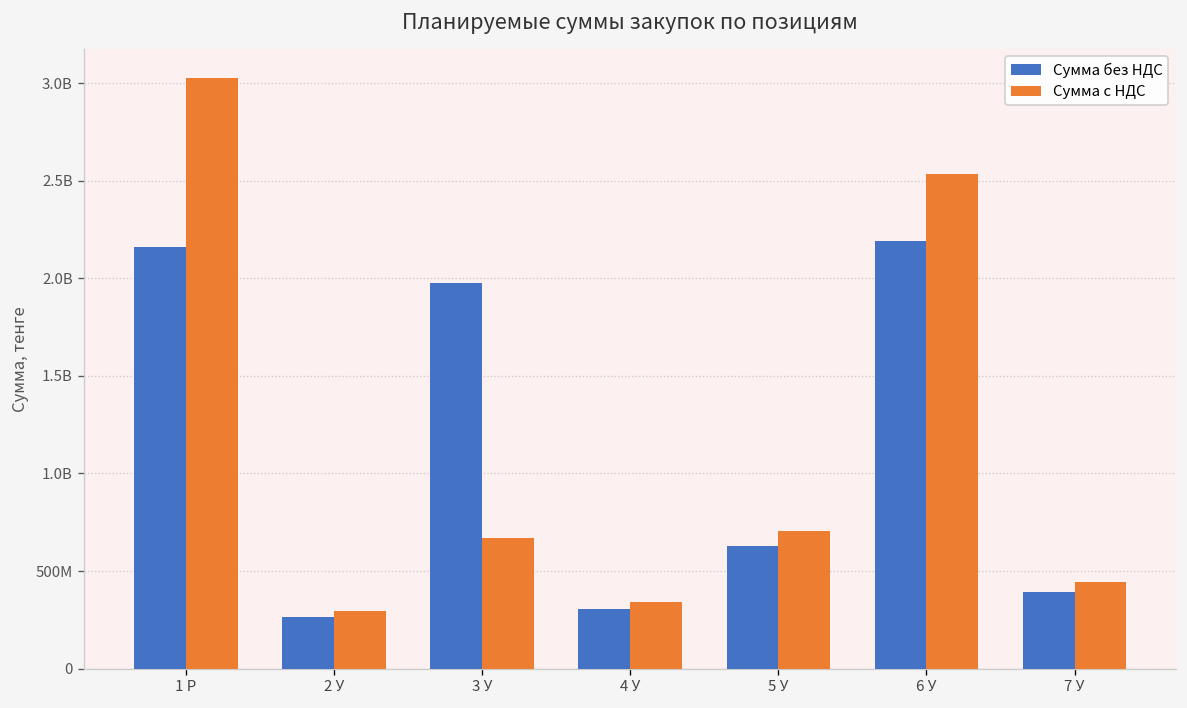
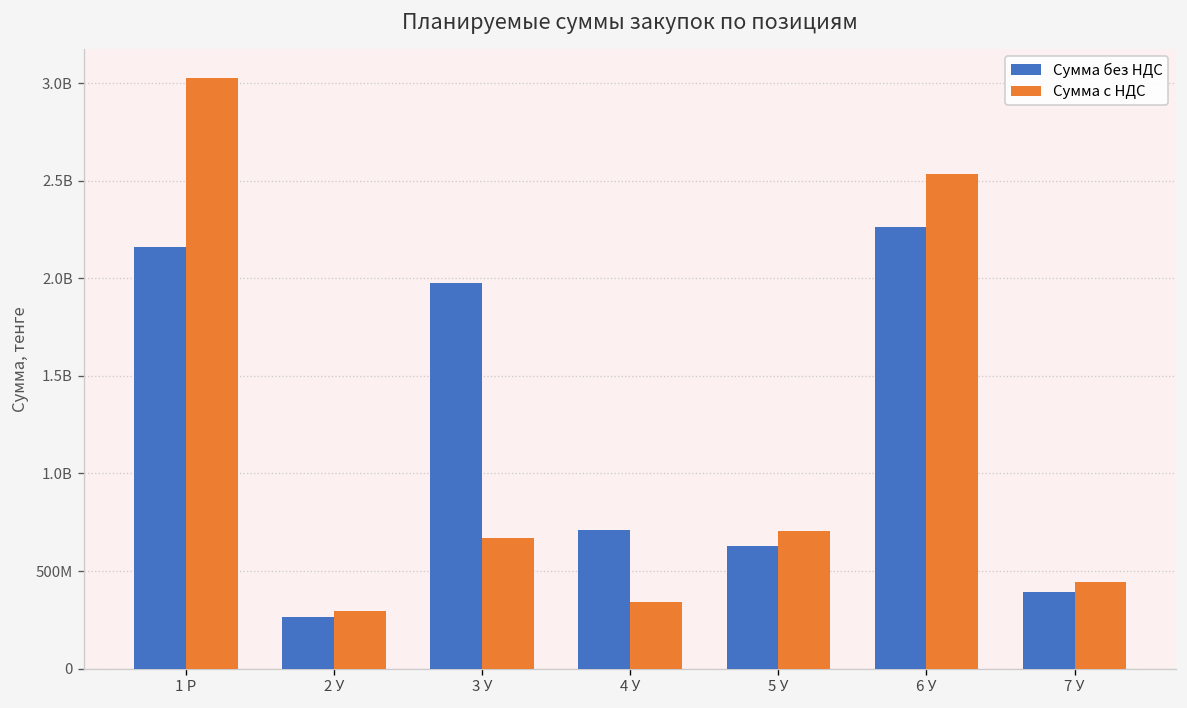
  {
    "Сумма без НДС": {
      "1 Р": 2160000000,
      "2 У": 260000000,
      "3 У": 1980000000,
-     "4 У": 310000000,
+     "4 У": 710000000,
      "5 У": 630000000,
-     "6 У": 2190000000,
+     "6 У": 2260000000,
      "7 У": 390000000
    },
    "Сумма с НДС": {
      "1 Р": 3020000000,
      "2 У": 300000000,
      "3 У": 670000000,
      "4 У": 340000000,
      "5 У": 700000000,
      "6 У": 2530000000,
      "7 У": 440000000
    }
  }
